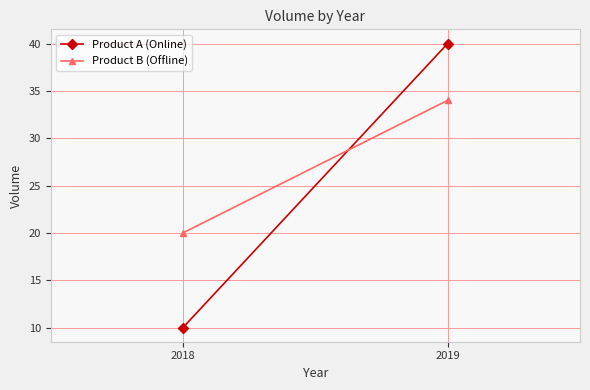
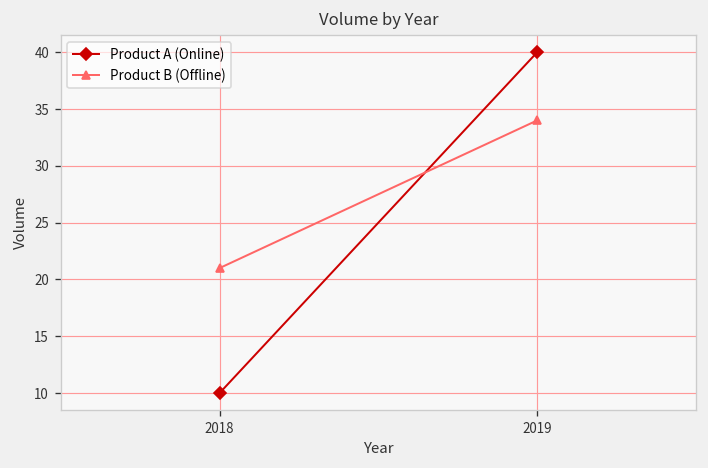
  {
    "Product A (Online)": {
      "2018": 10,
      "2019": 40
    },
    "Product B (Offline)": {
-     "2018": 20,
+     "2018": 21,
      "2019": 34
    }
  }
